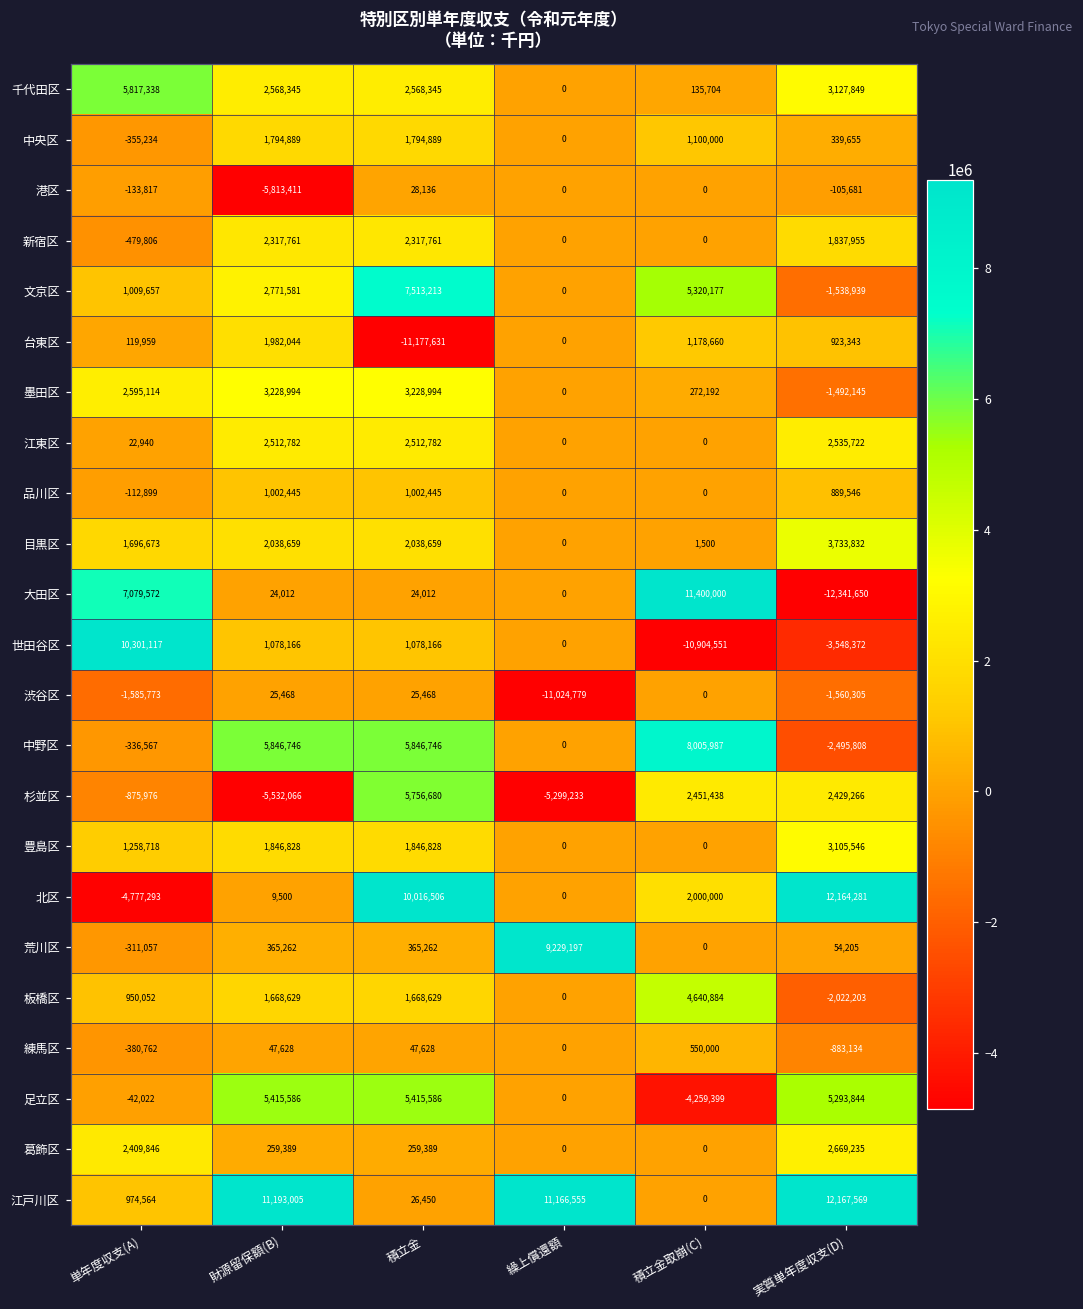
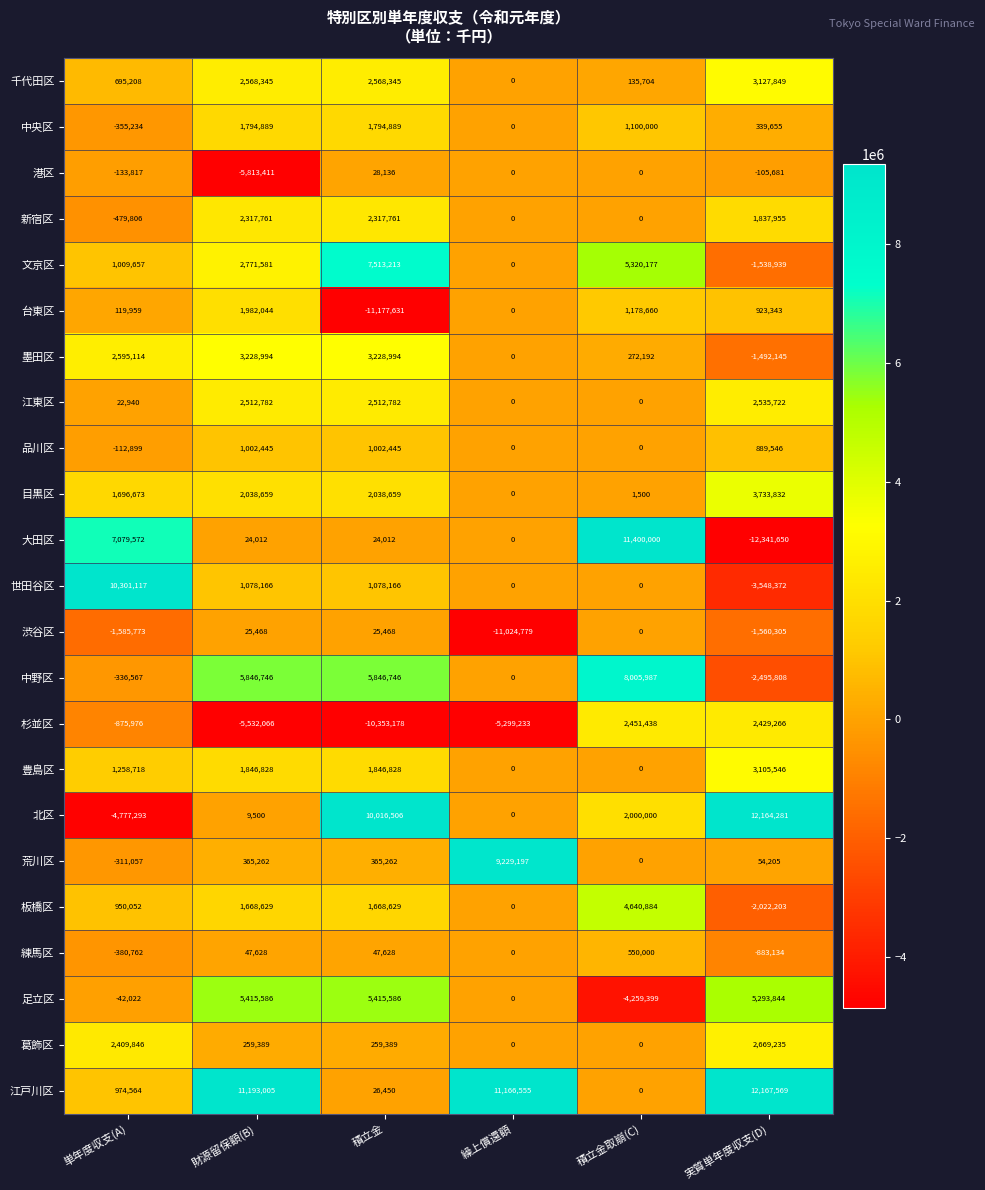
  {
    "千代田区": {
-     "単年度収支(A)": "5,817,338",
+     "単年度収支(A)": "695,208",
      "財源留保額(B)": "2,568,345",
      "積立金": "2,568,345",
      "繰上償還額": "0",
      "積立金取崩(C)": "135,704",
      "実質単年度収支(D)": "3,127,849"
    },
    "中央区": {
      "単年度収支(A)": "-355,234",
      "財源留保額(B)": "1,794,889",
      "積立金": "1,794,889",
      "繰上償還額": "0",
      "積立金取崩(C)": "1,100,000",
      "実質単年度収支(D)": "339,655"
    },
    "港区": {
      "単年度収支(A)": "-133,817",
      "財源留保額(B)": "-5,813,411",
      "積立金": "28,136",
      "繰上償還額": "0",
      "積立金取崩(C)": "0",
      "実質単年度収支(D)": "-105,681"
    },
    "新宿区": {
      "単年度収支(A)": "-479,806",
      "財源留保額(B)": "2,317,761",
      "積立金": "2,317,761",
      "繰上償還額": "0",
      "積立金取崩(C)": "0",
      "実質単年度収支(D)": "1,837,955"
    },
    "文京区": {
      "単年度収支(A)": "1,009,657",
      "財源留保額(B)": "2,771,581",
      "積立金": "7,513,213",
      "繰上償還額": "0",
      "積立金取崩(C)": "5,320,177",
      "実質単年度収支(D)": "-1,538,939"
    },
    "台東区": {
      "単年度収支(A)": "119,959",
      "財源留保額(B)": "1,982,044",
      "積立金": "-11,177,631",
      "繰上償還額": "0",
      "積立金取崩(C)": "1,178,660",
      "実質単年度収支(D)": "923,343"
    },
    "墨田区": {
      "単年度収支(A)": "2,595,114",
      "財源留保額(B)": "3,228,994",
      "積立金": "3,228,994",
      "繰上償還額": "0",
      "積立金取崩(C)": "272,192",
      "実質単年度収支(D)": "-1,492,145"
    },
    "江東区": {
      "単年度収支(A)": "22,940",
      "財源留保額(B)": "2,512,782",
      "積立金": "2,512,782",
      "繰上償還額": "0",
      "積立金取崩(C)": "0",
      "実質単年度収支(D)": "2,535,722"
    },
    "品川区": {
      "単年度収支(A)": "-112,899",
      "財源留保額(B)": "1,002,445",
      "積立金": "1,002,445",
      "繰上償還額": "0",
      "積立金取崩(C)": "0",
      "実質単年度収支(D)": "889,546"
    },
    "目黒区": {
      "単年度収支(A)": "1,696,673",
      "財源留保額(B)": "2,038,659",
      "積立金": "2,038,659",
      "繰上償還額": "0",
      "積立金取崩(C)": "1,500",
      "実質単年度収支(D)": "3,733,832"
    },
    "大田区": {
      "単年度収支(A)": "7,079,572",
      "財源留保額(B)": "24,012",
      "積立金": "24,012",
      "繰上償還額": "0",
      "積立金取崩(C)": "11,400,000",
      "実質単年度収支(D)": "-12,341,650"
    },
    "世田谷区": {
      "単年度収支(A)": "10,301,117",
      "財源留保額(B)": "1,078,166",
      "積立金": "1,078,166",
      "繰上償還額": "0",
-     "積立金取崩(C)": "-10,904,551",
+     "積立金取崩(C)": "0",
      "実質単年度収支(D)": "-3,548,372"
    },
    "渋谷区": {
      "単年度収支(A)": "-1,585,773",
      "財源留保額(B)": "25,468",
      "積立金": "25,468",
      "繰上償還額": "-11,024,779",
      "積立金取崩(C)": "0",
      "実質単年度収支(D)": "-1,560,305"
    },
    "中野区": {
      "単年度収支(A)": "-336,567",
      "財源留保額(B)": "5,846,746",
      "積立金": "5,846,746",
      "繰上償還額": "0",
      "積立金取崩(C)": "8,005,987",
      "実質単年度収支(D)": "-2,495,808"
    },
    "杉並区": {
      "単年度収支(A)": "-875,976",
      "財源留保額(B)": "-5,532,066",
-     "積立金": "5,756,680",
+     "積立金": "-10,353,178",
      "繰上償還額": "-5,299,233",
      "積立金取崩(C)": "2,451,438",
      "実質単年度収支(D)": "2,429,266"
    },
    "豊島区": {
      "単年度収支(A)": "1,258,718",
      "財源留保額(B)": "1,846,828",
      "積立金": "1,846,828",
      "繰上償還額": "0",
      "積立金取崩(C)": "0",
      "実質単年度収支(D)": "3,105,546"
    },
    "北区": {
      "単年度収支(A)": "-4,777,293",
      "財源留保額(B)": "9,500",
      "積立金": "10,016,506",
      "繰上償還額": "0",
      "積立金取崩(C)": "2,000,000",
      "実質単年度収支(D)": "12,164,281"
    },
    "荒川区": {
      "単年度収支(A)": "-311,057",
      "財源留保額(B)": "365,262",
      "積立金": "365,262",
      "繰上償還額": "9,229,197",
      "積立金取崩(C)": "0",
      "実質単年度収支(D)": "54,205"
    },
    "板橋区": {
      "単年度収支(A)": "950,052",
      "財源留保額(B)": "1,668,629",
      "積立金": "1,668,629",
      "繰上償還額": "0",
      "積立金取崩(C)": "4,640,884",
      "実質単年度収支(D)": "-2,022,203"
    },
    "練馬区": {
      "単年度収支(A)": "-380,762",
      "財源留保額(B)": "47,628",
      "積立金": "47,628",
      "繰上償還額": "0",
      "積立金取崩(C)": "550,000",
      "実質単年度収支(D)": "-883,134"
    },
    "足立区": {
      "単年度収支(A)": "-42,022",
      "財源留保額(B)": "5,415,586",
      "積立金": "5,415,586",
      "繰上償還額": "0",
      "積立金取崩(C)": "-4,259,399",
      "実質単年度収支(D)": "5,293,844"
    },
    "葛飾区": {
      "単年度収支(A)": "2,409,846",
      "財源留保額(B)": "259,389",
      "積立金": "259,389",
      "繰上償還額": "0",
      "積立金取崩(C)": "0",
      "実質単年度収支(D)": "2,669,235"
    },
    "江戸川区": {
      "単年度収支(A)": "974,564",
      "財源留保額(B)": "11,193,005",
      "積立金": "26,450",
      "繰上償還額": "11,166,555",
      "積立金取崩(C)": "0",
      "実質単年度収支(D)": "12,167,569"
    }
  }
